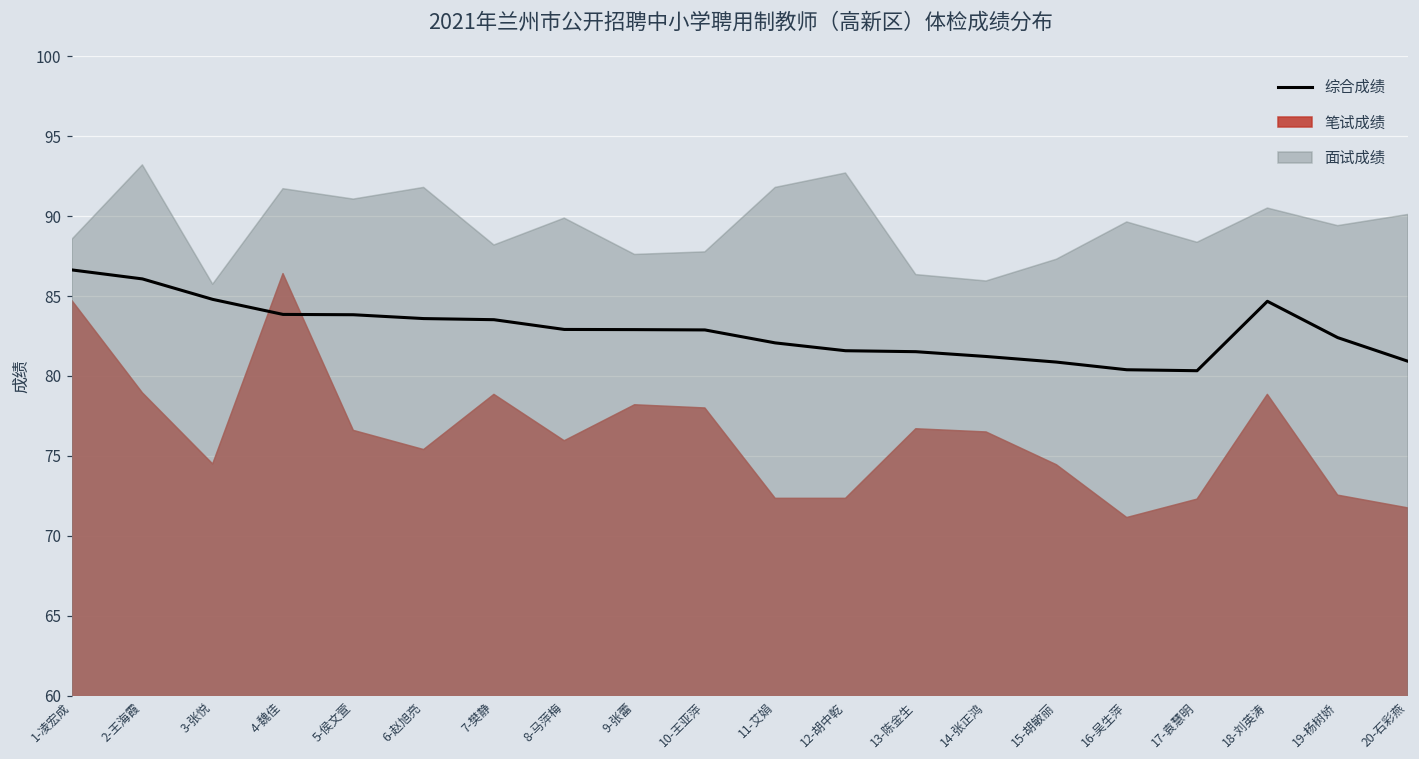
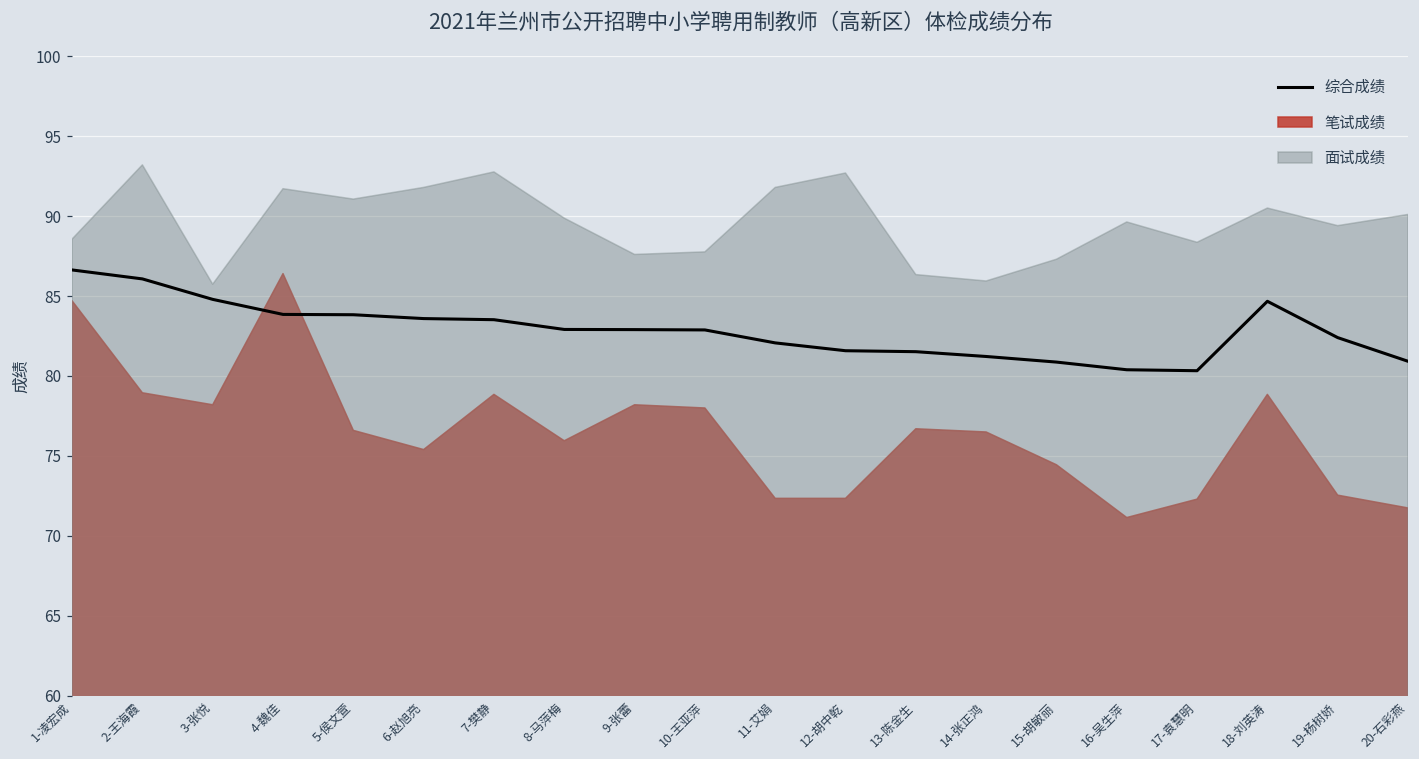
  {
    "笔试成绩": {
-     "3-张悦": 74.5,
+     "3-张悦": 78.2,
      "4-魏佳": 86.4
    },
    "面试成绩": {
      "1-凌宏成": 88.6,
      "2-王海霞": 93.2,
      "3-张悦": 85.7,
      "4-魏佳": 91.7,
      "5-侯文萱": 91.1,
      "6-赵旭亮": 91.8,
-     "7-樊静": 88.2,
+     "7-樊静": 92.8,
      "8-马萍梅": 89.9,
      "9-张蕾": 87.6,
      "10-王亚萍": 87.8,
      "11-艾娟": 91.8,
      "12-胡中乾": 92.7,
      "13-陈金生": 86.3,
      "14-张正鸿": 85.9,
      "15-胡敏丽": 87.3,
      "16-吴生萍": 89.6,
      "17-袁慧明": 88.4,
      "18-刘英涛": 90.5,
      "19-杨树娇": 89.4,
      "20-石彩燕": 90.1
    },
    "综合成绩": {
      "1-凌宏成": 86.6,
      "2-王海霞": 86.1,
      "3-张悦": 84.8,
      "4-魏佳": 83.9,
      "5-侯文萱": 83.8,
      "6-赵旭亮": 83.6,
      "7-樊静": 83.5,
      "8-马萍梅": 82.9,
      "9-张蕾": 82.9,
      "10-王亚萍": 82.9,
      "11-艾娟": 82.1,
      "12-胡中乾": 81.6,
      "13-陈金生": 81.5,
      "14-张正鸿": 81.2,
      "15-胡敏丽": 80.9,
      "16-吴生萍": 80.4,
      "17-袁慧明": 80.3,
      "18-刘英涛": 84.7,
      "19-杨树娇": 82.4,
      "20-石彩燕": 80.9
    }
  }
